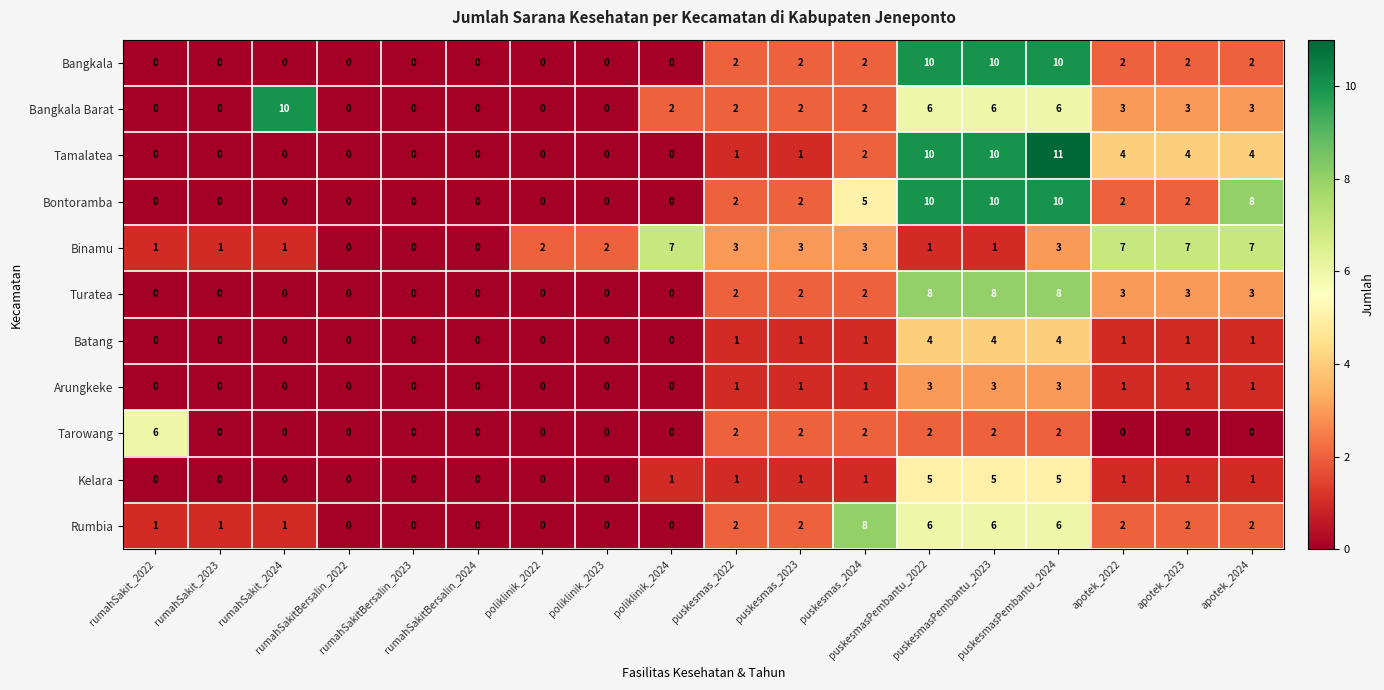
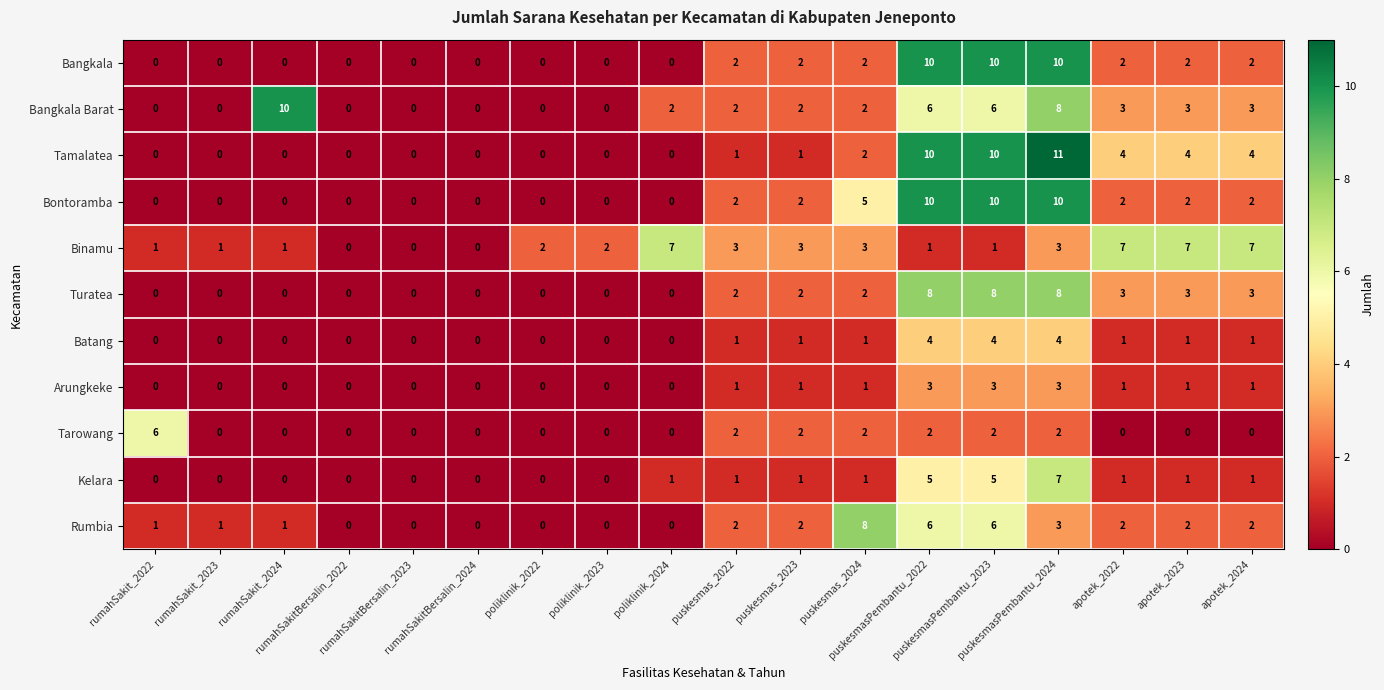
  {
    "Bangkala": {
      "rumahSakit_2022": 0,
      "rumahSakit_2023": 0,
      "rumahSakit_2024": 0,
      "rumahSakitBersalin_2022": 0,
      "rumahSakitBersalin_2023": 0,
      "rumahSakitBersalin_2024": 0,
      "poliklinik_2022": 0,
      "poliklinik_2023": 0,
      "poliklinik_2024": 0,
      "puskesmas_2022": 2,
      "puskesmas_2023": 2,
      "puskesmas_2024": 2,
      "puskesmasPembantu_2022": 10,
      "puskesmasPembantu_2023": 10,
      "puskesmasPembantu_2024": 10,
      "apotek_2022": 2,
      "apotek_2023": 2,
      "apotek_2024": 2
    },
    "Bangkala Barat": {
      "rumahSakit_2022": 0,
      "rumahSakit_2023": 0,
      "rumahSakit_2024": 10,
      "rumahSakitBersalin_2022": 0,
      "rumahSakitBersalin_2023": 0,
      "rumahSakitBersalin_2024": 0,
      "poliklinik_2022": 0,
      "poliklinik_2023": 0,
      "poliklinik_2024": 2,
      "puskesmas_2022": 2,
      "puskesmas_2023": 2,
      "puskesmas_2024": 2,
      "puskesmasPembantu_2022": 6,
      "puskesmasPembantu_2023": 6,
-     "puskesmasPembantu_2024": 6,
+     "puskesmasPembantu_2024": 8,
      "apotek_2022": 3,
      "apotek_2023": 3,
      "apotek_2024": 3
    },
    "Tamalatea": {
      "rumahSakit_2022": 0,
      "rumahSakit_2023": 0,
      "rumahSakit_2024": 0,
      "rumahSakitBersalin_2022": 0,
      "rumahSakitBersalin_2023": 0,
      "rumahSakitBersalin_2024": 0,
      "poliklinik_2022": 0,
      "poliklinik_2023": 0,
      "poliklinik_2024": 0,
      "puskesmas_2022": 1,
      "puskesmas_2023": 1,
      "puskesmas_2024": 2,
      "puskesmasPembantu_2022": 10,
      "puskesmasPembantu_2023": 10,
      "puskesmasPembantu_2024": 11,
      "apotek_2022": 4,
      "apotek_2023": 4,
      "apotek_2024": 4
    },
    "Bontoramba": {
      "rumahSakit_2022": 0,
      "rumahSakit_2023": 0,
      "rumahSakit_2024": 0,
      "rumahSakitBersalin_2022": 0,
      "rumahSakitBersalin_2023": 0,
      "rumahSakitBersalin_2024": 0,
      "poliklinik_2022": 0,
      "poliklinik_2023": 0,
      "poliklinik_2024": 0,
      "puskesmas_2022": 2,
      "puskesmas_2023": 2,
      "puskesmas_2024": 5,
      "puskesmasPembantu_2022": 10,
      "puskesmasPembantu_2023": 10,
      "puskesmasPembantu_2024": 10,
      "apotek_2022": 2,
      "apotek_2023": 2,
-     "apotek_2024": 8
+     "apotek_2024": 2
    },
    "Binamu": {
      "rumahSakit_2022": 1,
      "rumahSakit_2023": 1,
      "rumahSakit_2024": 1,
      "rumahSakitBersalin_2022": 0,
      "rumahSakitBersalin_2023": 0,
      "rumahSakitBersalin_2024": 0,
      "poliklinik_2022": 2,
      "poliklinik_2023": 2,
      "poliklinik_2024": 7,
      "puskesmas_2022": 3,
      "puskesmas_2023": 3,
      "puskesmas_2024": 3,
      "puskesmasPembantu_2022": 1,
      "puskesmasPembantu_2023": 1,
      "puskesmasPembantu_2024": 3,
      "apotek_2022": 7,
      "apotek_2023": 7,
      "apotek_2024": 7
    },
    "Turatea": {
      "rumahSakit_2022": 0,
      "rumahSakit_2023": 0,
      "rumahSakit_2024": 0,
      "rumahSakitBersalin_2022": 0,
      "rumahSakitBersalin_2023": 0,
      "rumahSakitBersalin_2024": 0,
      "poliklinik_2022": 0,
      "poliklinik_2023": 0,
      "poliklinik_2024": 0,
      "puskesmas_2022": 2,
      "puskesmas_2023": 2,
      "puskesmas_2024": 2,
      "puskesmasPembantu_2022": 8,
      "puskesmasPembantu_2023": 8,
      "puskesmasPembantu_2024": 8,
      "apotek_2022": 3,
      "apotek_2023": 3,
      "apotek_2024": 3
    },
    "Batang": {
      "rumahSakit_2022": 0,
      "rumahSakit_2023": 0,
      "rumahSakit_2024": 0,
      "rumahSakitBersalin_2022": 0,
      "rumahSakitBersalin_2023": 0,
      "rumahSakitBersalin_2024": 0,
      "poliklinik_2022": 0,
      "poliklinik_2023": 0,
      "poliklinik_2024": 0,
      "puskesmas_2022": 1,
      "puskesmas_2023": 1,
      "puskesmas_2024": 1,
      "puskesmasPembantu_2022": 4,
      "puskesmasPembantu_2023": 4,
      "puskesmasPembantu_2024": 4,
      "apotek_2022": 1,
      "apotek_2023": 1,
      "apotek_2024": 1
    },
    "Arungkeke": {
      "rumahSakit_2022": 0,
      "rumahSakit_2023": 0,
      "rumahSakit_2024": 0,
      "rumahSakitBersalin_2022": 0,
      "rumahSakitBersalin_2023": 0,
      "rumahSakitBersalin_2024": 0,
      "poliklinik_2022": 0,
      "poliklinik_2023": 0,
      "poliklinik_2024": 0,
      "puskesmas_2022": 1,
      "puskesmas_2023": 1,
      "puskesmas_2024": 1,
      "puskesmasPembantu_2022": 3,
      "puskesmasPembantu_2023": 3,
      "puskesmasPembantu_2024": 3,
      "apotek_2022": 1,
      "apotek_2023": 1,
      "apotek_2024": 1
    },
    "Tarowang": {
      "rumahSakit_2022": 6,
      "rumahSakit_2023": 0,
      "rumahSakit_2024": 0,
      "rumahSakitBersalin_2022": 0,
      "rumahSakitBersalin_2023": 0,
      "rumahSakitBersalin_2024": 0,
      "poliklinik_2022": 0,
      "poliklinik_2023": 0,
      "poliklinik_2024": 0,
      "puskesmas_2022": 2,
      "puskesmas_2023": 2,
      "puskesmas_2024": 2,
      "puskesmasPembantu_2022": 2,
      "puskesmasPembantu_2023": 2,
      "puskesmasPembantu_2024": 2,
      "apotek_2022": 0,
      "apotek_2023": 0,
      "apotek_2024": 0
    },
    "Kelara": {
      "rumahSakit_2022": 0,
      "rumahSakit_2023": 0,
      "rumahSakit_2024": 0,
      "rumahSakitBersalin_2022": 0,
      "rumahSakitBersalin_2023": 0,
      "rumahSakitBersalin_2024": 0,
      "poliklinik_2022": 0,
      "poliklinik_2023": 0,
      "poliklinik_2024": 1,
      "puskesmas_2022": 1,
      "puskesmas_2023": 1,
      "puskesmas_2024": 1,
      "puskesmasPembantu_2022": 5,
      "puskesmasPembantu_2023": 5,
-     "puskesmasPembantu_2024": 5,
+     "puskesmasPembantu_2024": 7,
      "apotek_2022": 1,
      "apotek_2023": 1,
      "apotek_2024": 1
    },
    "Rumbia": {
      "rumahSakit_2022": 1,
      "rumahSakit_2023": 1,
      "rumahSakit_2024": 1,
      "rumahSakitBersalin_2022": 0,
      "rumahSakitBersalin_2023": 0,
      "rumahSakitBersalin_2024": 0,
      "poliklinik_2022": 0,
      "poliklinik_2023": 0,
      "poliklinik_2024": 0,
      "puskesmas_2022": 2,
      "puskesmas_2023": 2,
      "puskesmas_2024": 8,
      "puskesmasPembantu_2022": 6,
      "puskesmasPembantu_2023": 6,
-     "puskesmasPembantu_2024": 6,
+     "puskesmasPembantu_2024": 3,
      "apotek_2022": 2,
      "apotek_2023": 2,
      "apotek_2024": 2
    }
  }
